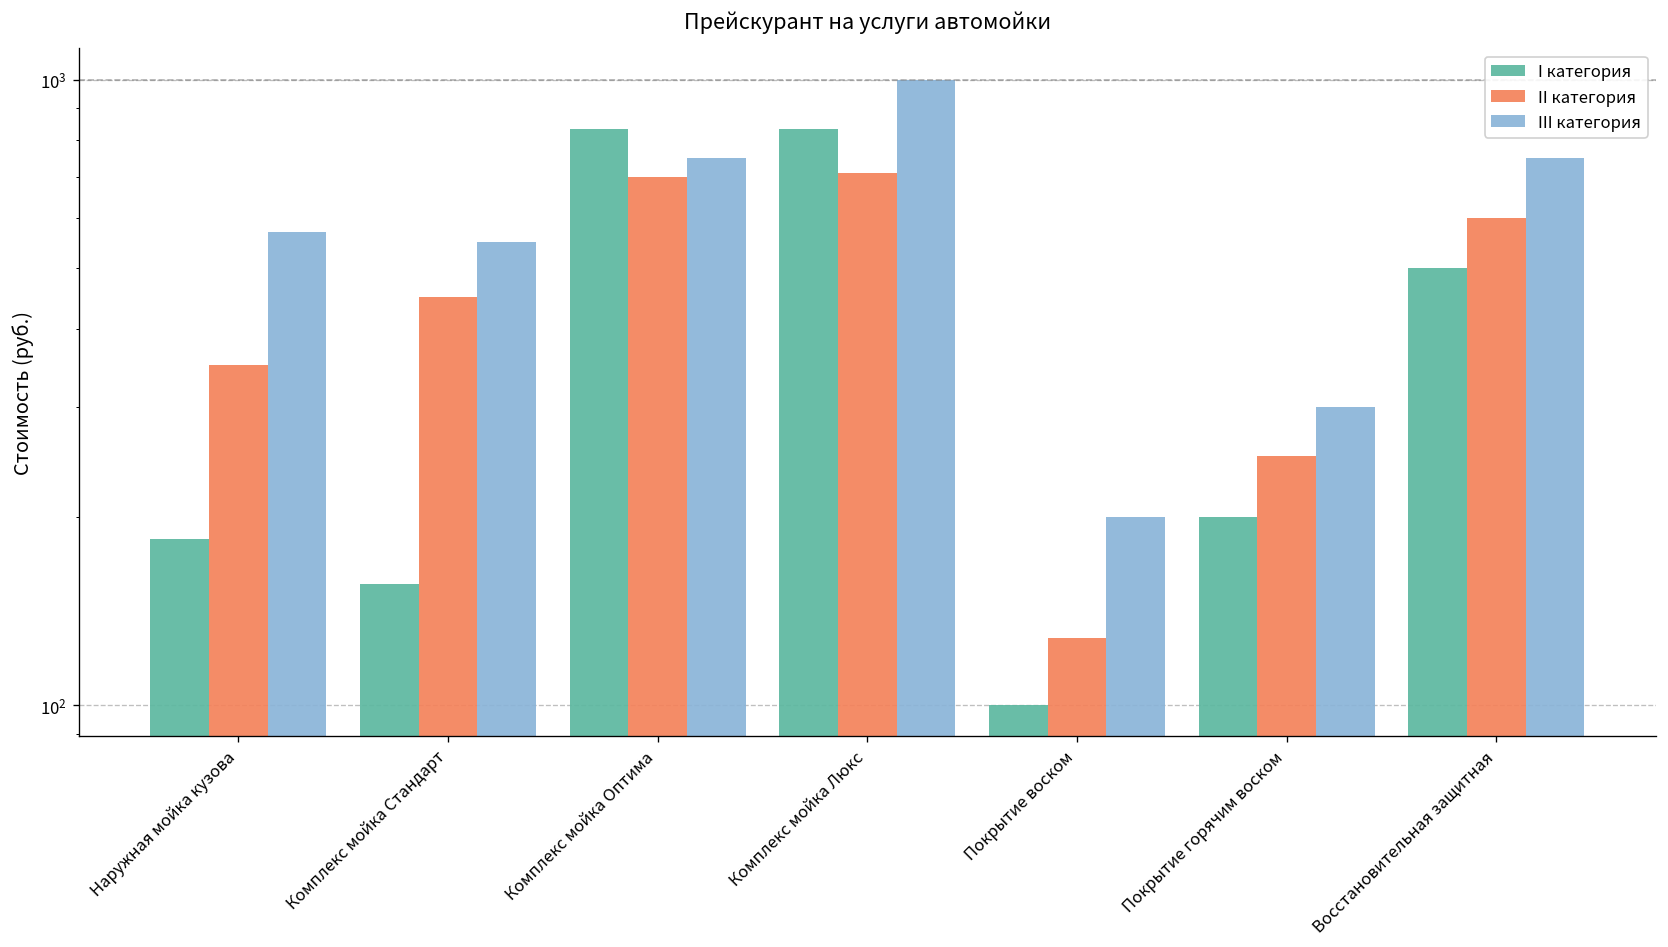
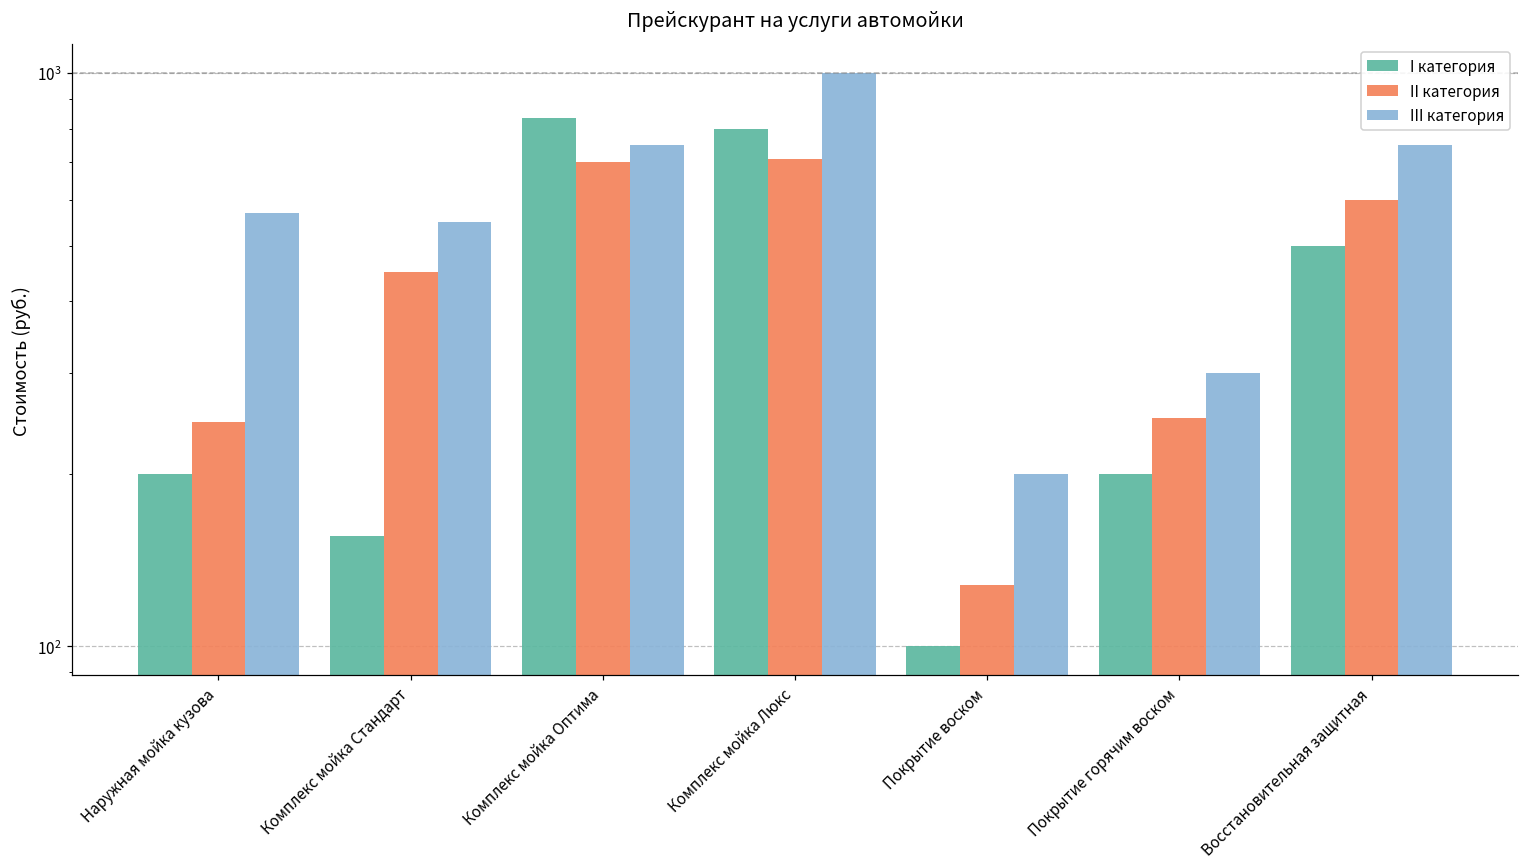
  {
    "I категория": {
-     "Наружная мойка кузова": 184,
+     "Наружная мойка кузова": 200,
      "Комплекс мойка Стандарт": 156,
      "Комплекс мойка Оптима": 830,
-     "Комплекс мойка Люкс": 830,
+     "Комплекс мойка Люкс": 800,
      "Покрытие воском": 100,
      "Покрытие горячим воском": 200,
      "Восстановительная защитная": 500
    },
    "II категория": {
-     "Наружная мойка кузова": 350,
+     "Наружная мойка кузова": 250,
      "Комплекс мойка Стандарт": 450,
      "Комплекс мойка Оптима": 700,
      "Комплекс мойка Люкс": 710,
      "Покрытие воском": 128,
      "Покрытие горячим воском": 250,
      "Восстановительная защитная": 600
    },
    "III категория": {
      "Наружная мойка кузова": 570,
      "Комплекс мойка Стандарт": 550,
      "Комплекс мойка Оптима": 750,
      "Комплекс мойка Люкс": 1000,
      "Покрытие воском": 200,
      "Покрытие горячим воском": 300,
      "Восстановительная защитная": 750
    }
  }
